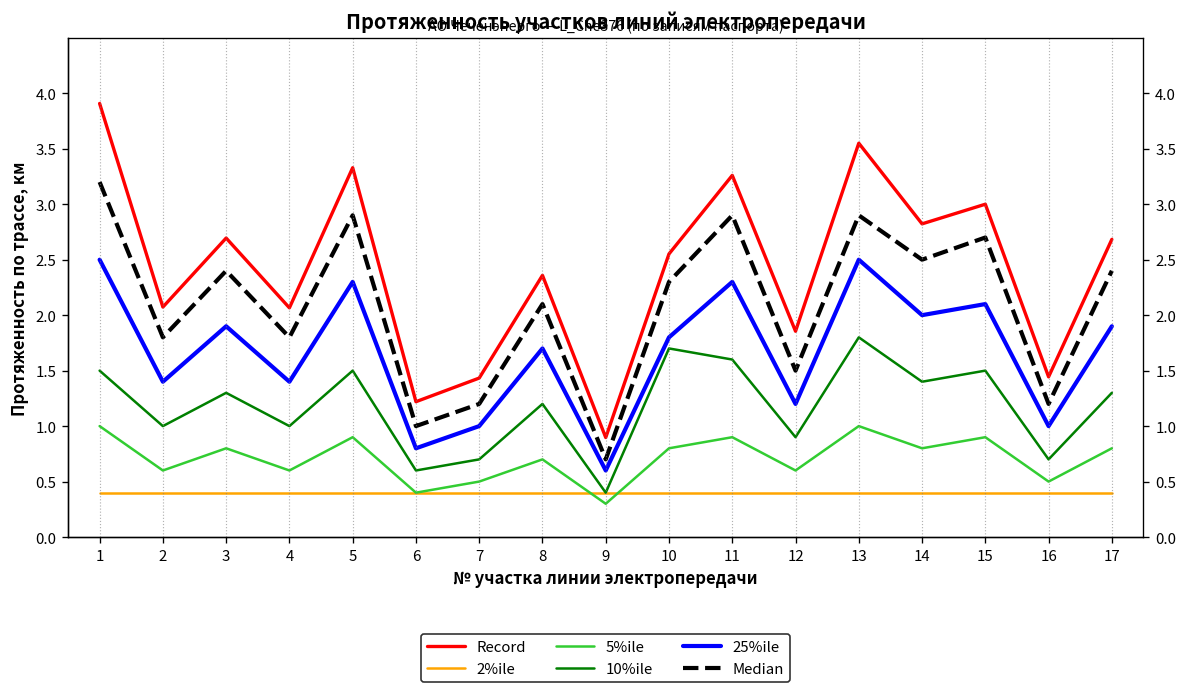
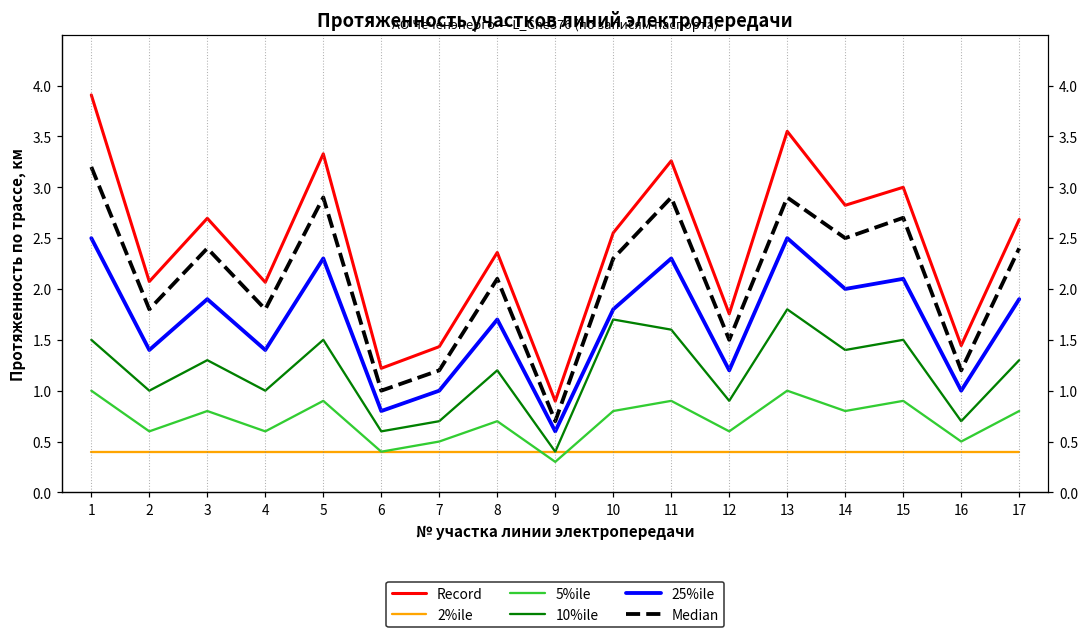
  {
    "Record": {
      "1": 3.9,
      "2": 2.1,
      "3": 2.7,
      "4": 2.1,
      "5": 3.3,
      "6": 1.2,
      "7": 1.4,
      "8": 2.4,
      "9": 0.9,
      "10": 2.6,
      "11": 3.3,
-     "12": 1.9,
+     "12": 1.8,
      "13": 3.6,
      "14": 2.8,
      "15": 3.0,
      "16": 1.4,
      "17": 2.7
    },
    "2%ile": {
      "1": 0.4,
      "2": 0.4,
      "3": 0.4,
      "4": 0.4,
      "5": 0.4,
      "7": 0.4,
      "8": 0.4,
      "10": 0.4,
      "11": 0.4,
      "12": 0.4,
      "13": 0.4,
      "14": 0.4,
      "15": 0.4,
      "16": 0.4,
      "17": 0.4
    },
    "5%ile": {
      "1": 1.0,
      "2": 0.6,
      "3": 0.8,
      "4": 0.6,
      "5": 0.9,
      "7": 0.5,
      "8": 0.7,
      "9": 0.3,
      "10": 0.8,
      "11": 0.9,
      "12": 0.6,
      "13": 1.0,
      "14": 0.8,
      "15": 0.9,
      "16": 0.5,
      "17": 0.8
    },
    "10%ile": {
      "1": 1.5,
      "2": 1.0,
      "3": 1.3,
      "4": 1.0,
      "5": 1.5,
      "6": 0.6,
      "7": 0.7,
      "8": 1.2,
      "10": 1.7,
      "11": 1.6,
      "12": 0.9,
      "13": 1.8,
      "14": 1.4,
      "15": 1.5,
      "16": 0.7,
      "17": 1.3
    },
    "25%ile": {
      "1": 2.5,
      "2": 1.4,
      "3": 1.9,
      "4": 1.4,
      "5": 2.3,
      "6": 0.8,
      "7": 1.0,
      "8": 1.7,
      "9": 0.6,
      "10": 1.8,
      "11": 2.3,
      "12": 1.2,
      "13": 2.5,
      "14": 2.0,
      "15": 2.1,
      "16": 1.0,
      "17": 1.9
    },
    "Median": {
      "1": 3.2,
      "2": 1.8,
      "3": 2.4,
      "4": 1.8,
      "5": 2.9,
      "6": 1.0,
      "7": 1.2,
      "8": 2.1,
      "9": 0.7,
      "10": 2.3,
      "11": 2.9,
      "12": 1.5,
      "13": 2.9,
      "14": 2.5,
      "15": 2.7,
      "16": 1.2,
      "17": 2.4
    }
  }
